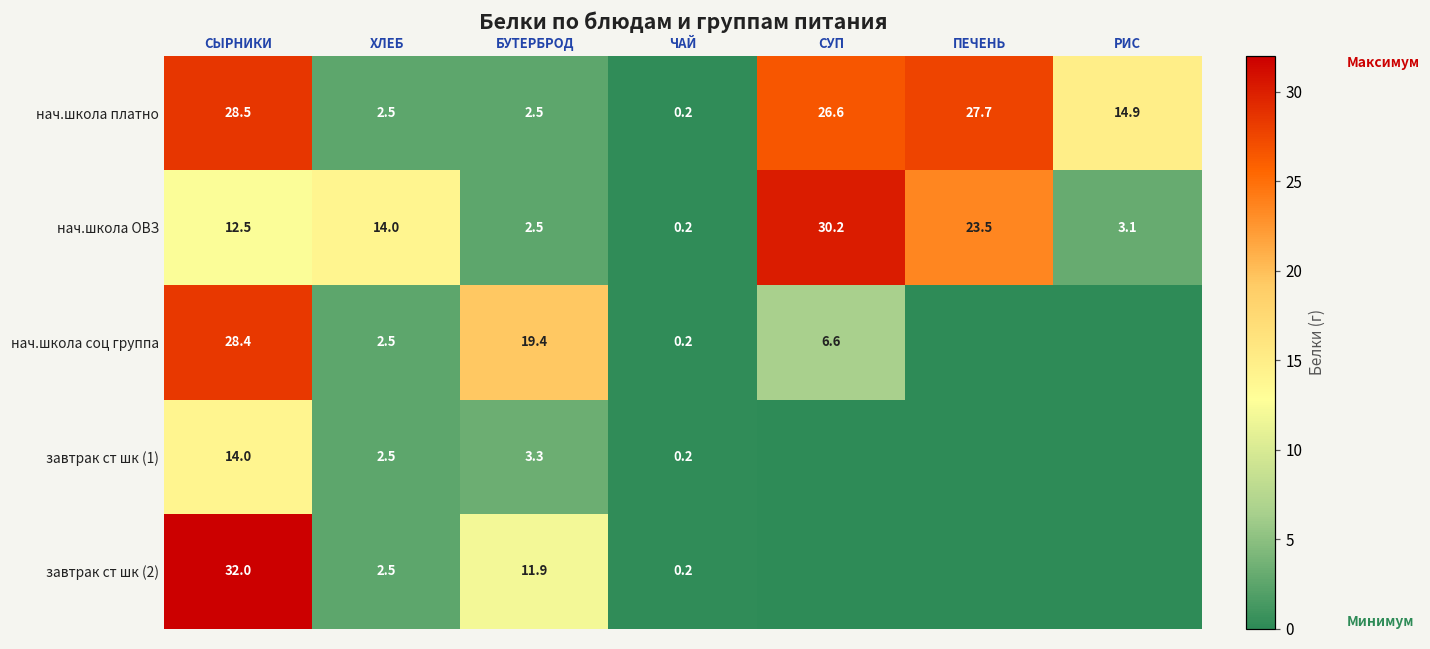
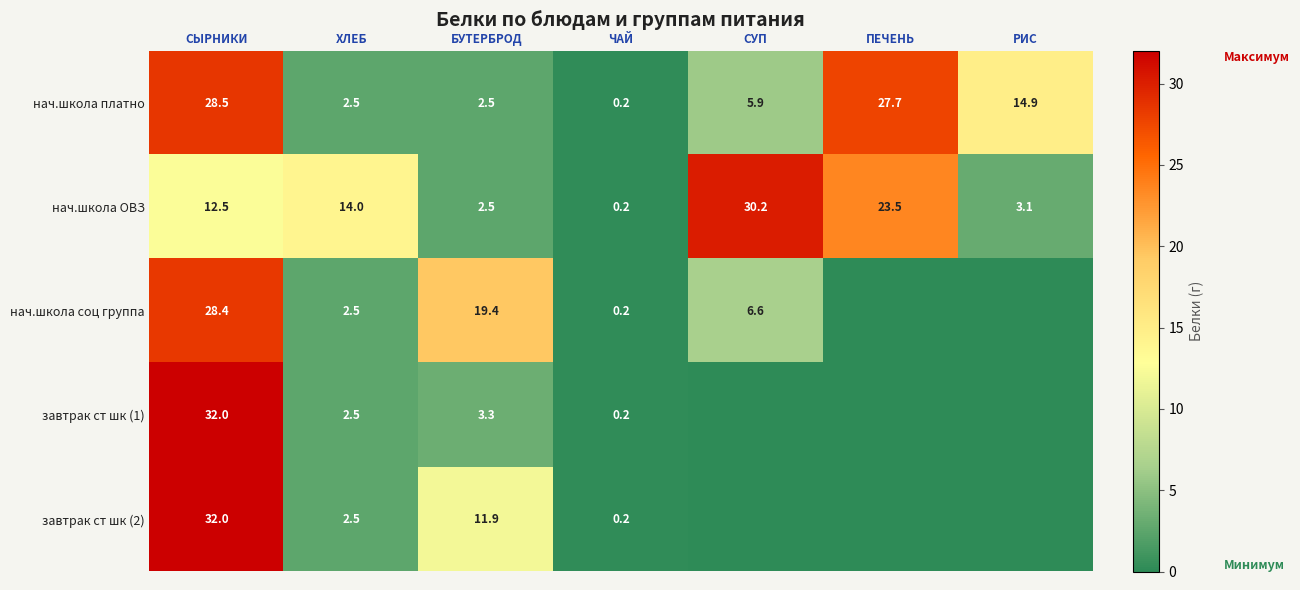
  {
    "нач.школа платно": {
      "СЫРНИКИ": 28.5,
      "ХЛЕБ": 2.5,
      "БУТЕРБРОД": 2.5,
      "ЧАЙ": 0.2,
-     "СУП": 26.6,
+     "СУП": 5.9,
      "ПЕЧЕНЬ": 27.7,
      "РИС": 14.9
    },
    "нач.школа ОВЗ": {
      "СЫРНИКИ": 12.5,
      "ХЛЕБ": 14.0,
      "БУТЕРБРОД": 2.5,
      "ЧАЙ": 0.2,
      "СУП": 30.2,
      "ПЕЧЕНЬ": 23.5,
      "РИС": 3.1
    },
    "нач.школа соц группа": {
      "СЫРНИКИ": 28.4,
      "ХЛЕБ": 2.5,
      "БУТЕРБРОД": 19.4,
      "ЧАЙ": 0.2,
      "СУП": 6.6
    },
    "завтрак ст шк (1)": {
-     "СЫРНИКИ": 14.0,
+     "СЫРНИКИ": 32.0,
      "ХЛЕБ": 2.5,
      "БУТЕРБРОД": 3.3,
      "ЧАЙ": 0.2
    },
    "завтрак ст шк (2)": {
      "СЫРНИКИ": 32.0,
      "ХЛЕБ": 2.5,
      "БУТЕРБРОД": 11.9,
      "ЧАЙ": 0.2
    }
  }
